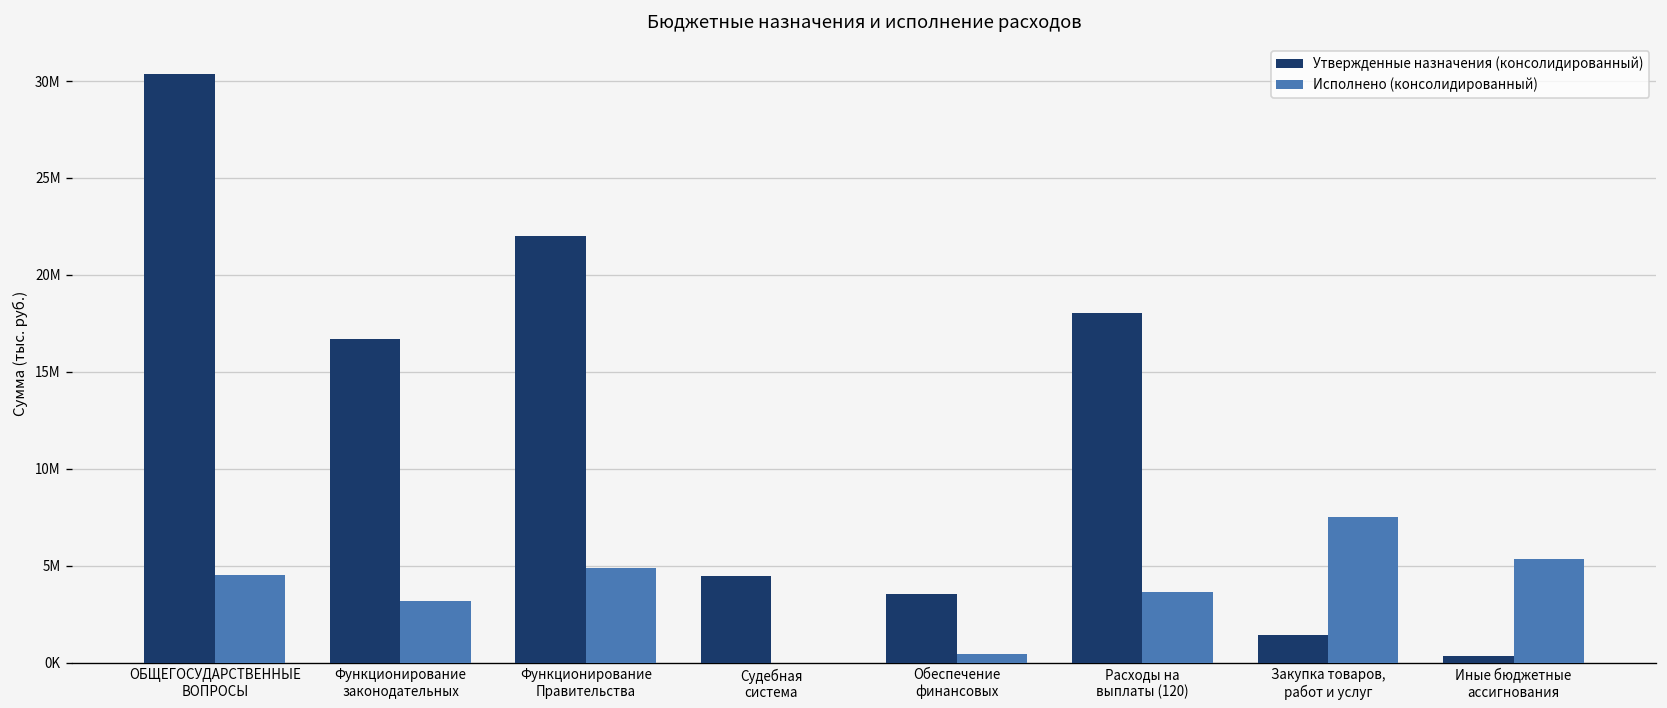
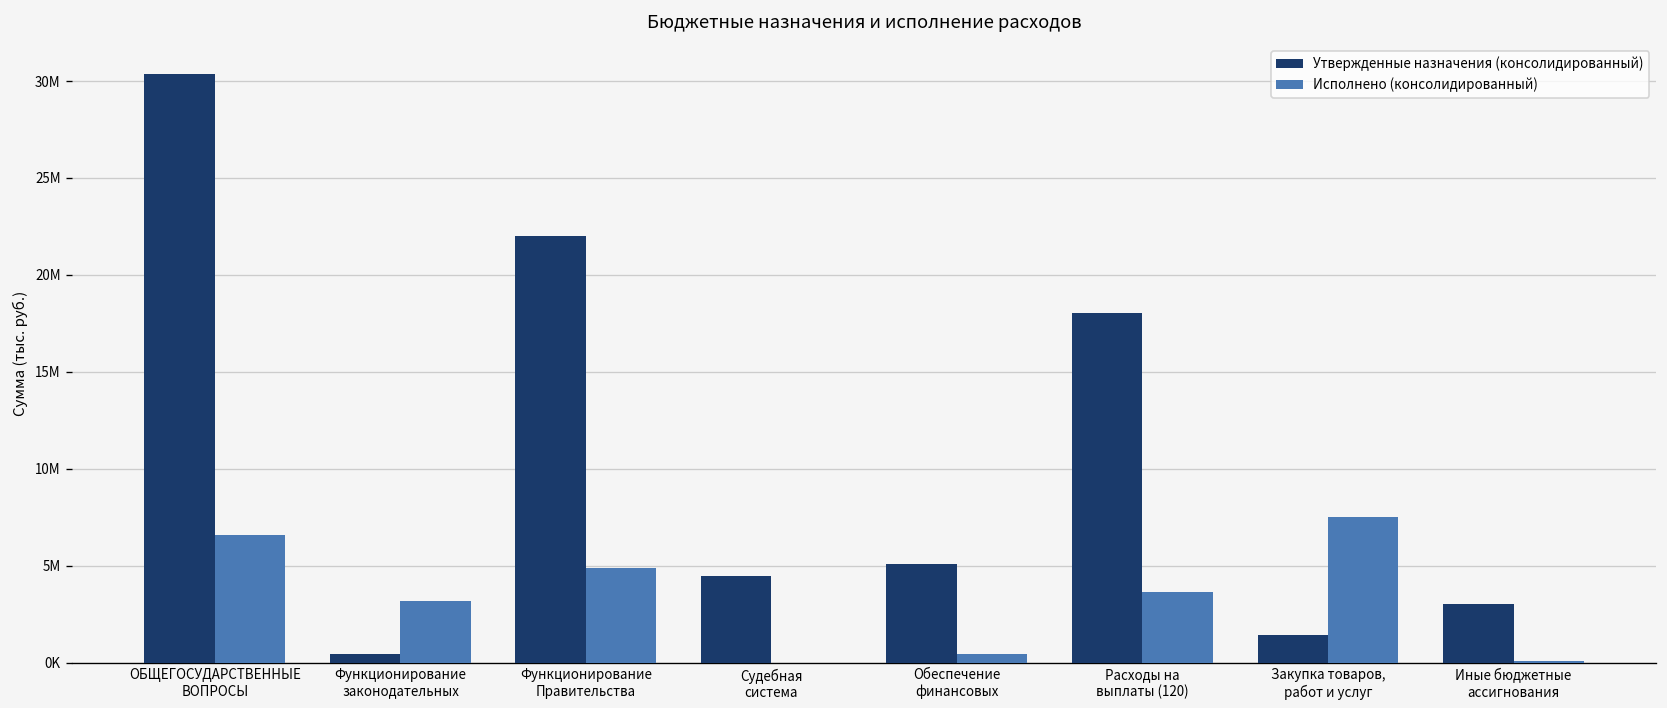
  {
    "Утвержденные назначения (консолидированный)": {
      "ОБЩЕГОСУДАРСТВЕННЫЕ ВОПРОСЫ": 30400000,
-     "Функционирование законодательных": 16700000,
+     "Функционирование законодательных": 400000,
      "Функционирование Правительства": 22000000,
      "Судебная система": 4500000,
-     "Обеспечение финансовых": 3500000,
+     "Обеспечение финансовых": 5100000,
      "Расходы на выплаты (120)": 18000000,
      "Закупка товаров, работ и услуг": 1400000,
-     "Иные бюджетные ассигнования": 300000
+     "Иные бюджетные ассигнования": 3000000
    },
    "Исполнено (консолидированный)": {
-     "ОБЩЕГОСУДАРСТВЕННЫЕ ВОПРОСЫ": 4500000,
+     "ОБЩЕГОСУДАРСТВЕННЫЕ ВОПРОСЫ": 6600000,
      "Функционирование законодательных": 3200000,
      "Функционирование Правительства": 4900000,
      "Судебная система": 0,
      "Обеспечение финансовых": 500000,
      "Расходы на выплаты (120)": 3600000,
      "Закупка товаров, работ и услуг": 7500000,
-     "Иные бюджетные ассигнования": 5400000
+     "Иные бюджетные ассигнования": 100000
    }
  }
